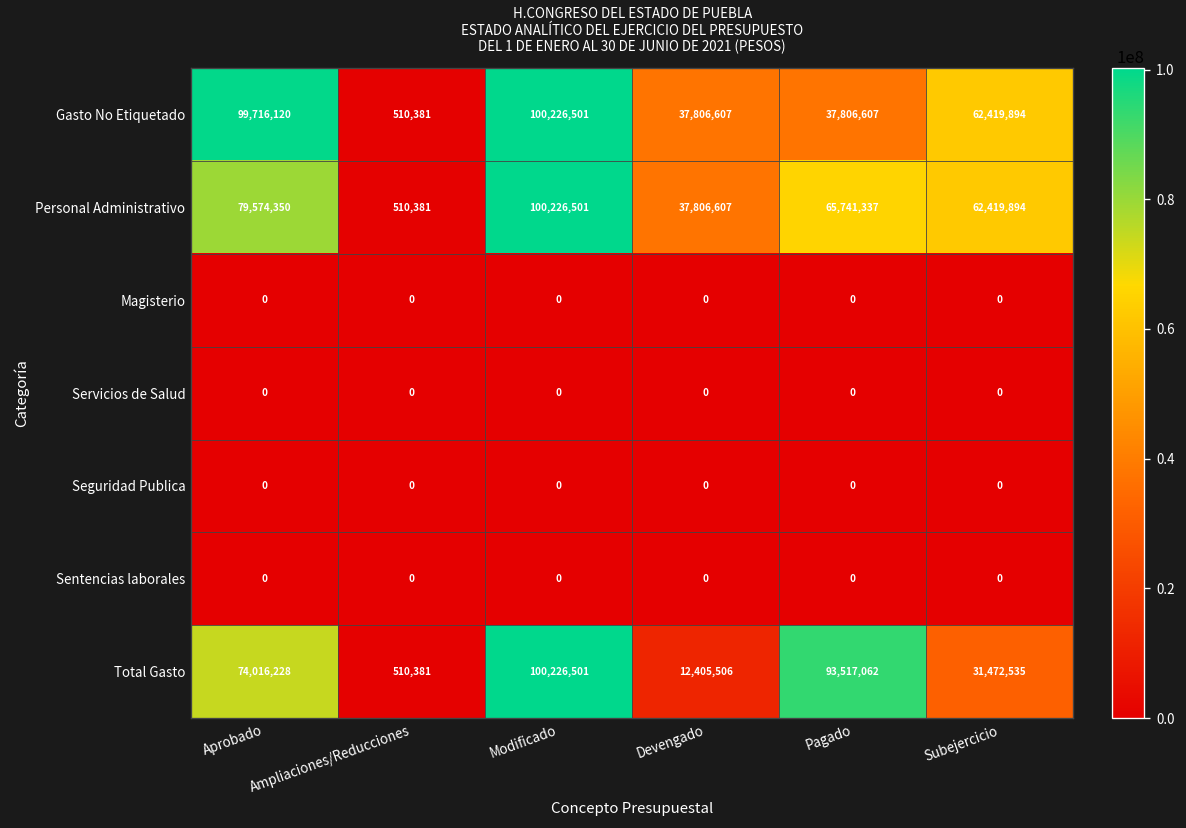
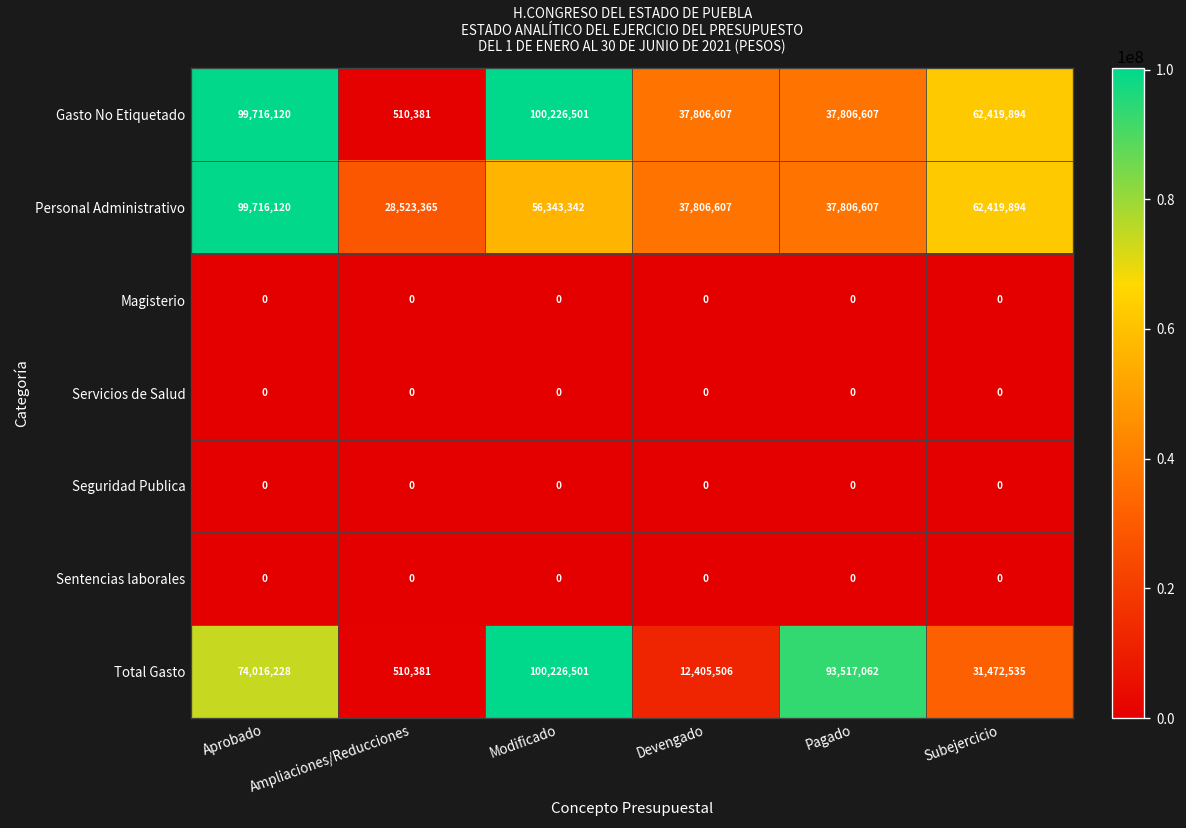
  {
    "Gasto No Etiquetado": {
      "Aprobado": "99,716,120",
      "Ampliaciones/Reducciones": "510,381",
      "Modificado": "100,226,501",
      "Devengado": "37,806,607",
      "Pagado": "37,806,607",
      "Subejercicio": "62,419,894"
    },
    "Personal Administrativo": {
-     "Aprobado": "79,574,350",
-     "Ampliaciones/Reducciones": "510,381",
-     "Modificado": "100,226,501",
+     "Aprobado": "99,716,120",
+     "Ampliaciones/Reducciones": "28,523,365",
+     "Modificado": "56,343,342",
      "Devengado": "37,806,607",
-     "Pagado": "65,741,337",
+     "Pagado": "37,806,607",
      "Subejercicio": "62,419,894"
    },
    "Magisterio": {
      "Aprobado": "0",
      "Ampliaciones/Reducciones": "0",
      "Modificado": "0",
      "Devengado": "0",
      "Pagado": "0",
      "Subejercicio": "0"
    },
    "Servicios de Salud": {
      "Aprobado": "0",
      "Ampliaciones/Reducciones": "0",
      "Modificado": "0",
      "Devengado": "0",
      "Pagado": "0",
      "Subejercicio": "0"
    },
    "Seguridad Publica": {
      "Aprobado": "0",
      "Ampliaciones/Reducciones": "0",
      "Modificado": "0",
      "Devengado": "0",
      "Pagado": "0",
      "Subejercicio": "0"
    },
    "Sentencias laborales": {
      "Aprobado": "0",
      "Ampliaciones/Reducciones": "0",
      "Modificado": "0",
      "Devengado": "0",
      "Pagado": "0",
      "Subejercicio": "0"
    },
    "Total Gasto": {
      "Aprobado": "74,016,228",
      "Ampliaciones/Reducciones": "510,381",
      "Modificado": "100,226,501",
      "Devengado": "12,405,506",
      "Pagado": "93,517,062",
      "Subejercicio": "31,472,535"
    }
  }
